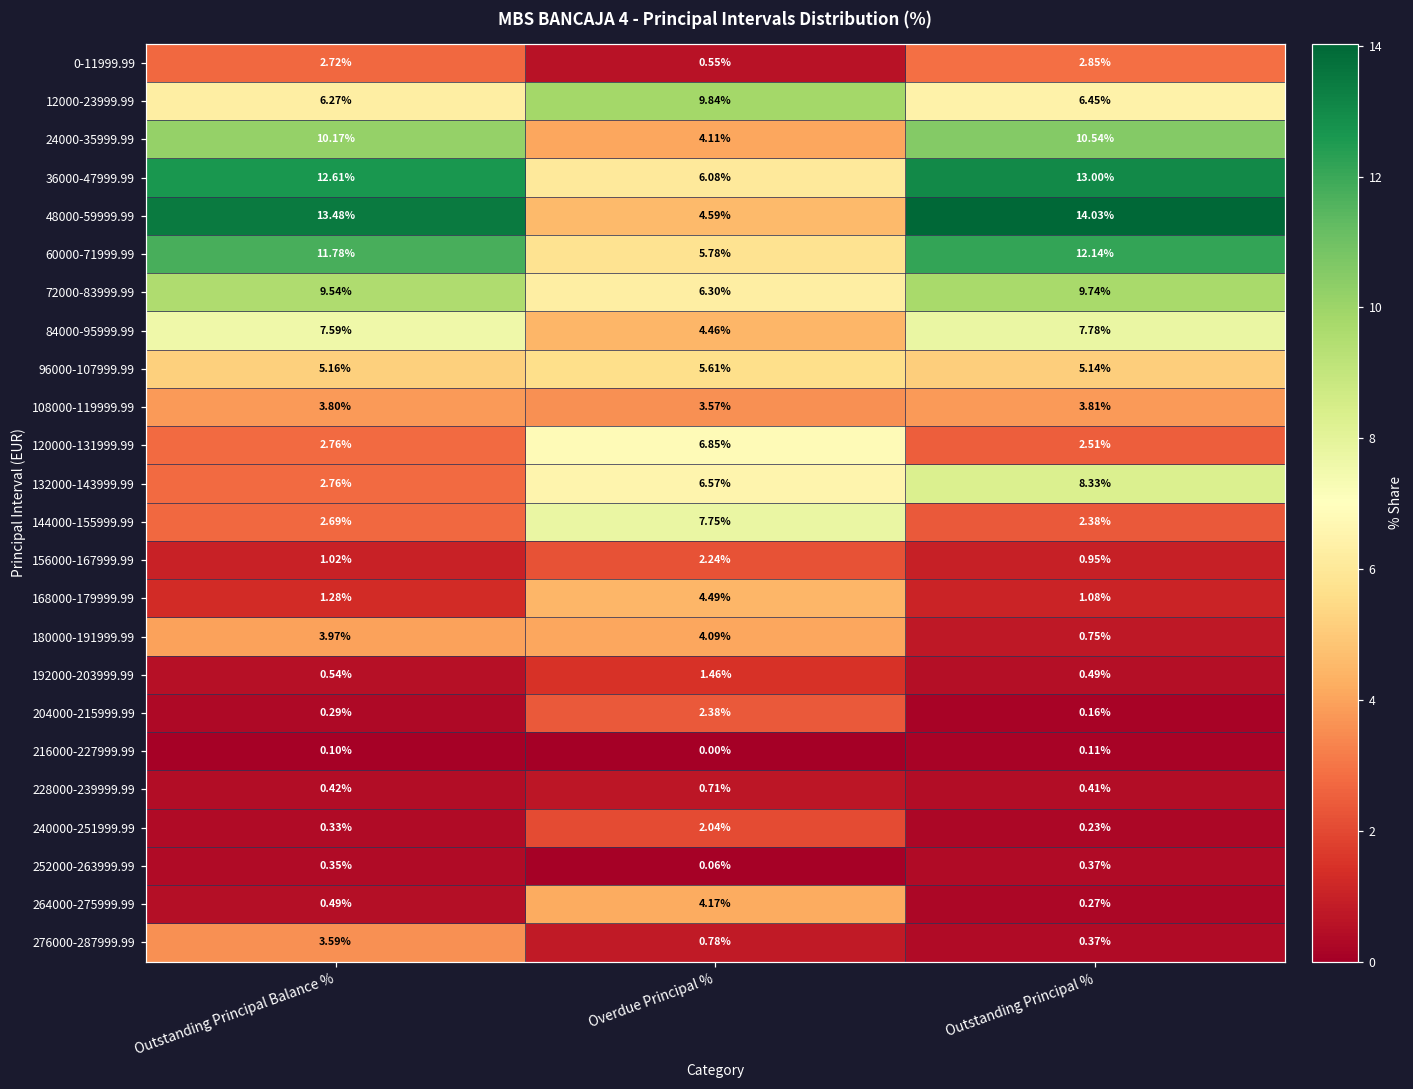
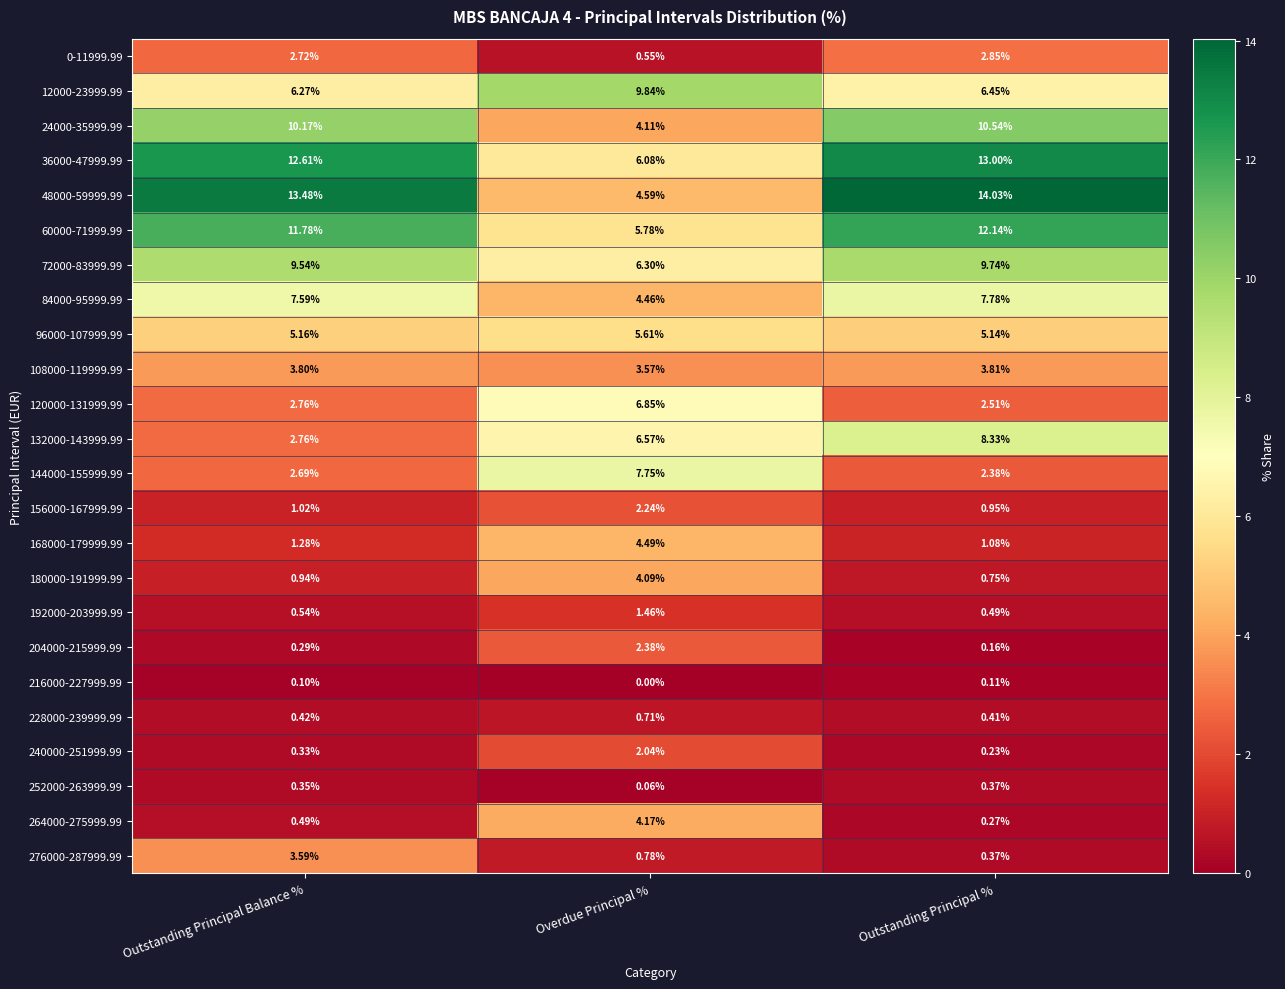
  {
    "0-11999.99": {
      "Outstanding Principal Balance %": "2.72%",
      "Overdue Principal %": "0.55%",
      "Outstanding Principal %": "2.85%"
    },
    "12000-23999.99": {
      "Outstanding Principal Balance %": "6.27%",
      "Overdue Principal %": "9.84%",
      "Outstanding Principal %": "6.45%"
    },
    "24000-35999.99": {
      "Outstanding Principal Balance %": "10.17%",
      "Overdue Principal %": "4.11%",
      "Outstanding Principal %": "10.54%"
    },
    "36000-47999.99": {
      "Outstanding Principal Balance %": "12.61%",
      "Overdue Principal %": "6.08%",
      "Outstanding Principal %": "13.00%"
    },
    "48000-59999.99": {
      "Outstanding Principal Balance %": "13.48%",
      "Overdue Principal %": "4.59%",
      "Outstanding Principal %": "14.03%"
    },
    "60000-71999.99": {
      "Outstanding Principal Balance %": "11.78%",
      "Overdue Principal %": "5.78%",
      "Outstanding Principal %": "12.14%"
    },
    "72000-83999.99": {
      "Outstanding Principal Balance %": "9.54%",
      "Overdue Principal %": "6.30%",
      "Outstanding Principal %": "9.74%"
    },
    "84000-95999.99": {
      "Outstanding Principal Balance %": "7.59%",
      "Overdue Principal %": "4.46%",
      "Outstanding Principal %": "7.78%"
    },
    "96000-107999.99": {
      "Outstanding Principal Balance %": "5.16%",
      "Overdue Principal %": "5.61%",
      "Outstanding Principal %": "5.14%"
    },
    "108000-119999.99": {
      "Outstanding Principal Balance %": "3.80%",
      "Overdue Principal %": "3.57%",
      "Outstanding Principal %": "3.81%"
    },
    "120000-131999.99": {
      "Outstanding Principal Balance %": "2.76%",
      "Overdue Principal %": "6.85%",
      "Outstanding Principal %": "2.51%"
    },
    "132000-143999.99": {
      "Outstanding Principal Balance %": "2.76%",
      "Overdue Principal %": "6.57%",
      "Outstanding Principal %": "8.33%"
    },
    "144000-155999.99": {
      "Outstanding Principal Balance %": "2.69%",
      "Overdue Principal %": "7.75%",
      "Outstanding Principal %": "2.38%"
    },
    "156000-167999.99": {
      "Outstanding Principal Balance %": "1.02%",
      "Overdue Principal %": "2.24%",
      "Outstanding Principal %": "0.95%"
    },
    "168000-179999.99": {
      "Outstanding Principal Balance %": "1.28%",
      "Overdue Principal %": "4.49%",
      "Outstanding Principal %": "1.08%"
    },
    "180000-191999.99": {
-     "Outstanding Principal Balance %": "3.97%",
+     "Outstanding Principal Balance %": "0.94%",
      "Overdue Principal %": "4.09%",
      "Outstanding Principal %": "0.75%"
    },
    "192000-203999.99": {
      "Outstanding Principal Balance %": "0.54%",
      "Overdue Principal %": "1.46%",
      "Outstanding Principal %": "0.49%"
    },
    "204000-215999.99": {
      "Outstanding Principal Balance %": "0.29%",
      "Overdue Principal %": "2.38%",
      "Outstanding Principal %": "0.16%"
    },
    "216000-227999.99": {
      "Outstanding Principal Balance %": "0.10%",
      "Overdue Principal %": "0.00%",
      "Outstanding Principal %": "0.11%"
    },
    "228000-239999.99": {
      "Outstanding Principal Balance %": "0.42%",
      "Overdue Principal %": "0.71%",
      "Outstanding Principal %": "0.41%"
    },
    "240000-251999.99": {
      "Outstanding Principal Balance %": "0.33%",
      "Overdue Principal %": "2.04%",
      "Outstanding Principal %": "0.23%"
    },
    "252000-263999.99": {
      "Outstanding Principal Balance %": "0.35%",
      "Overdue Principal %": "0.06%",
      "Outstanding Principal %": "0.37%"
    },
    "264000-275999.99": {
      "Outstanding Principal Balance %": "0.49%",
      "Overdue Principal %": "4.17%",
      "Outstanding Principal %": "0.27%"
    },
    "276000-287999.99": {
      "Outstanding Principal Balance %": "3.59%",
      "Overdue Principal %": "0.78%",
      "Outstanding Principal %": "0.37%"
    }
  }
